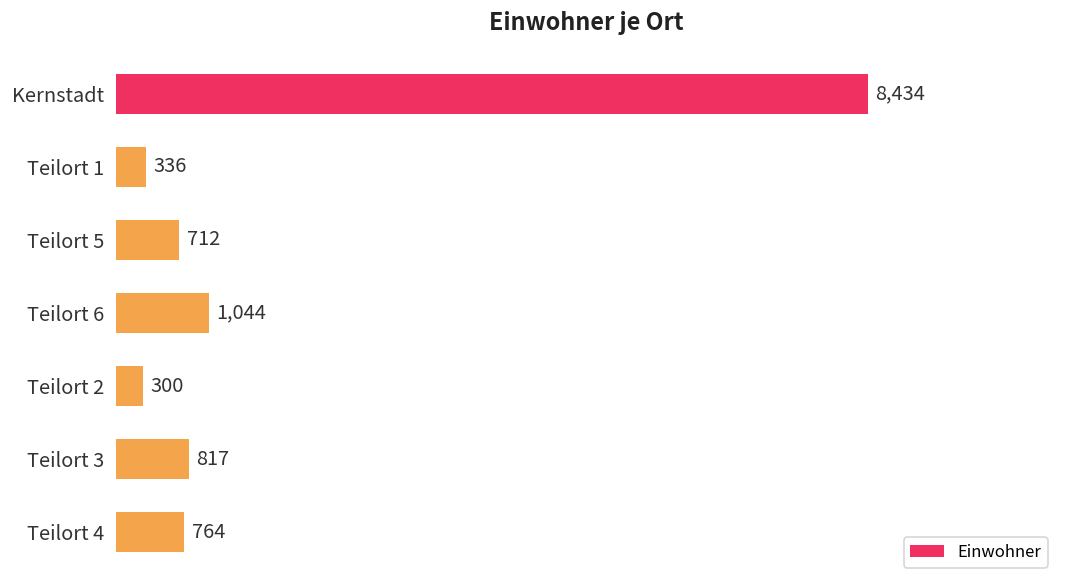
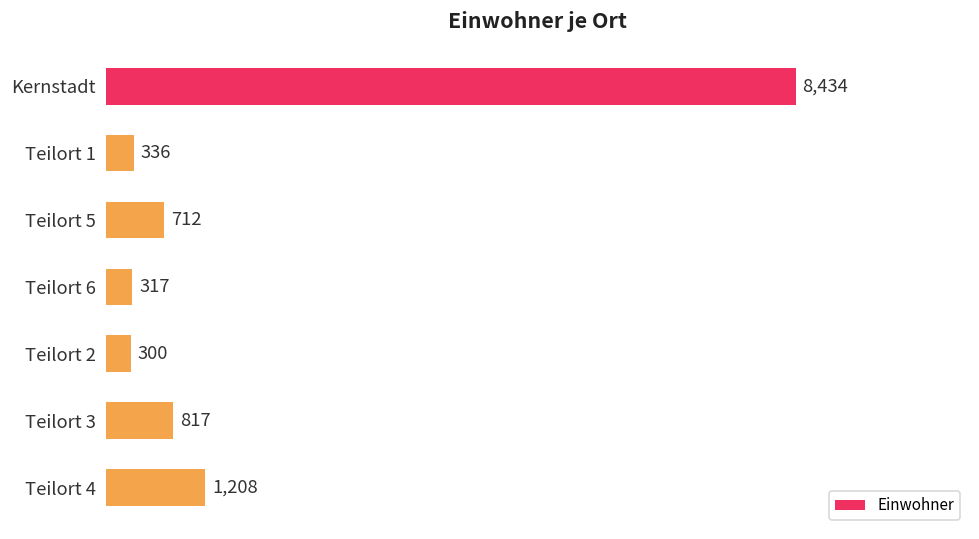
  {
    "Kernstadt": "8,434",
    "Teilort 1": "336",
    "Teilort 5": "712",
-   "Teilort 6": "1,044",
+   "Teilort 6": "317",
    "Teilort 2": "300",
    "Teilort 3": "817",
-   "Teilort 4": "764"
+   "Teilort 4": "1,208"
  }
